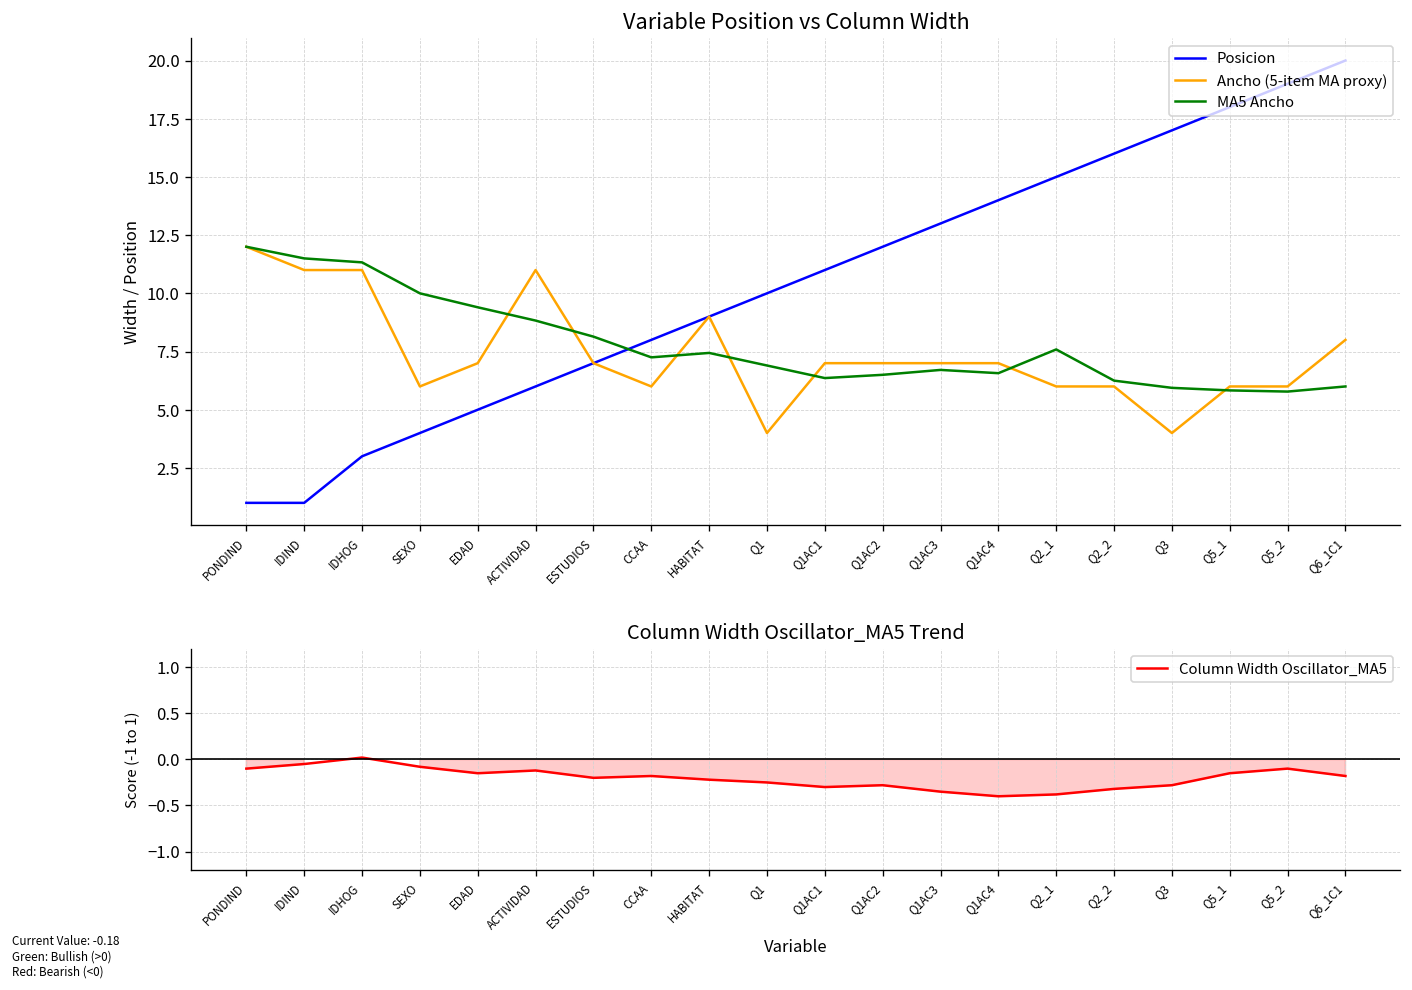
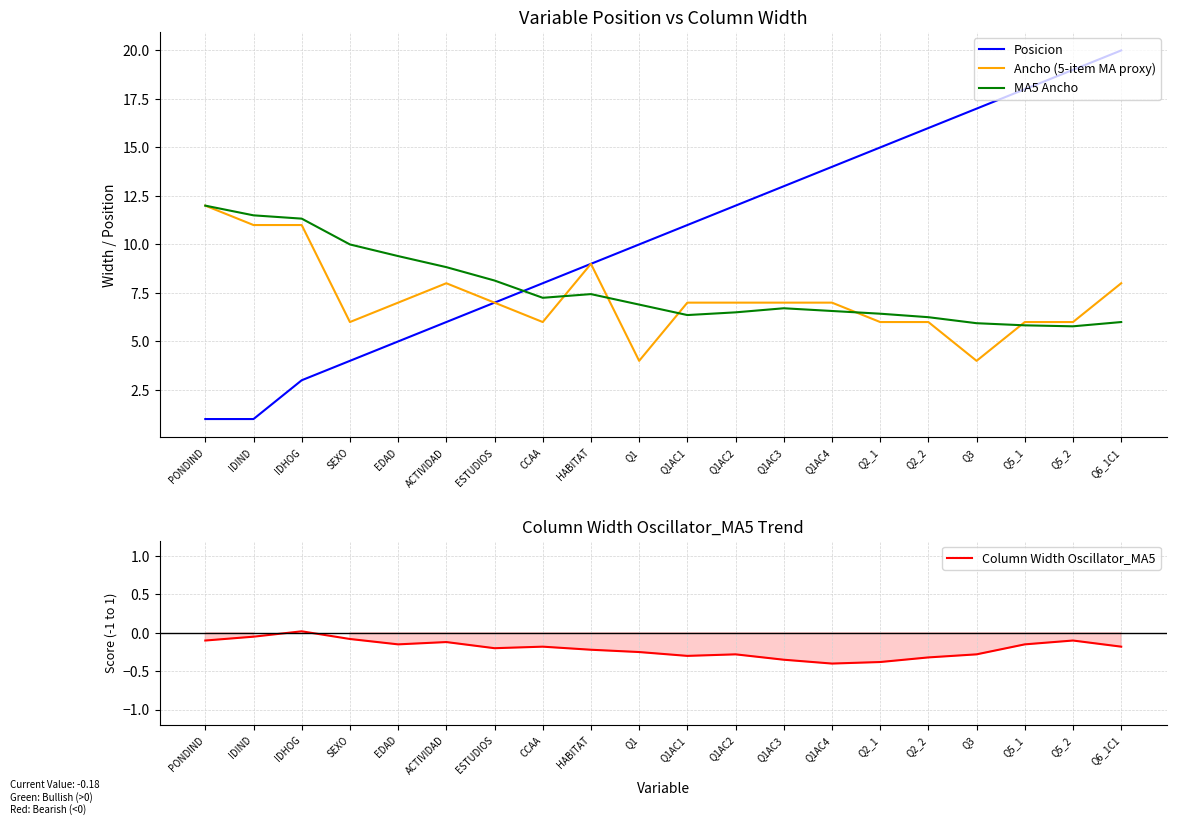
  {
    "Variable Position vs Column Width": {
      "Posicion": {
        "PONDIND": 1.0,
        "IDIND": 1.0,
        "IDHOG": 3.0,
        "SEXO": 4.0,
        "EDAD": 5.0,
        "ACTIVIDAD": 6.0,
        "CCAA": 8.0,
        "Q1": 10.0,
        "Q1AC1": 11.0,
        "Q1AC2": 12.0,
        "Q1AC3": 13.0,
        "Q1AC4": 14.0,
        "Q2_1": 15.0,
        "Q2_2": 16.0,
        "Q3": 17.0
      },
      "Ancho (5-item MA proxy)": {
        "IDIND": 11,
        "IDHOG": 11,
        "SEXO": 6,
        "EDAD": 7,
-       "ACTIVIDAD": 11,
+       "ACTIVIDAD": 8,
        "CCAA": 6,
        "Q1": 4,
        "Q1AC1": 7,
        "Q1AC2": 7,
        "Q1AC3": 7,
        "Q1AC4": 7,
        "Q2_1": 6,
        "Q2_2": 6,
        "Q3": 4,
        "Q5_1": 6,
        "Q5_2": 6,
        "Q6_1C1": 8
      },
      "MA5 Ancho": {
        "IDIND": 11.5,
        "IDHOG": 11.3,
        "SEXO": 10.0,
        "EDAD": 9.4,
        "ACTIVIDAD": 8.8,
        "ESTUDIOS": 8.1,
        "CCAA": 7.3,
        "HABITAT": 7.4,
        "Q1": 6.9,
        "Q1AC1": 6.4,
        "Q1AC2": 6.5,
        "Q1AC3": 6.7,
        "Q1AC4": 6.6,
-       "Q2_1": 7.6,
+       "Q2_1": 6.4,
        "Q2_2": 6.3,
        "Q3": 5.9,
        "Q5_1": 5.8,
        "Q5_2": 5.8,
        "Q6_1C1": 6.0
      }
    },
    "Column Width Oscillator_MA5 Trend": {
      "PONDIND": -0.1,
      "IDIND": -0.1,
      "IDHOG": 0.0,
      "SEXO": -0.1,
      "EDAD": -0.2,
      "ACTIVIDAD": -0.1,
      "ESTUDIOS": -0.2,
      "CCAA": -0.2,
      "HABITAT": -0.2,
      "Q1": -0.3,
      "Q1AC1": -0.3,
      "Q1AC2": -0.3,
      "Q1AC3": -0.4,
      "Q1AC4": -0.4,
      "Q2_1": -0.4,
      "Q2_2": -0.3,
      "Q3": -0.3,
      "Q5_1": -0.2,
      "Q5_2": -0.1,
      "Q6_1C1": -0.2
    }
  }
